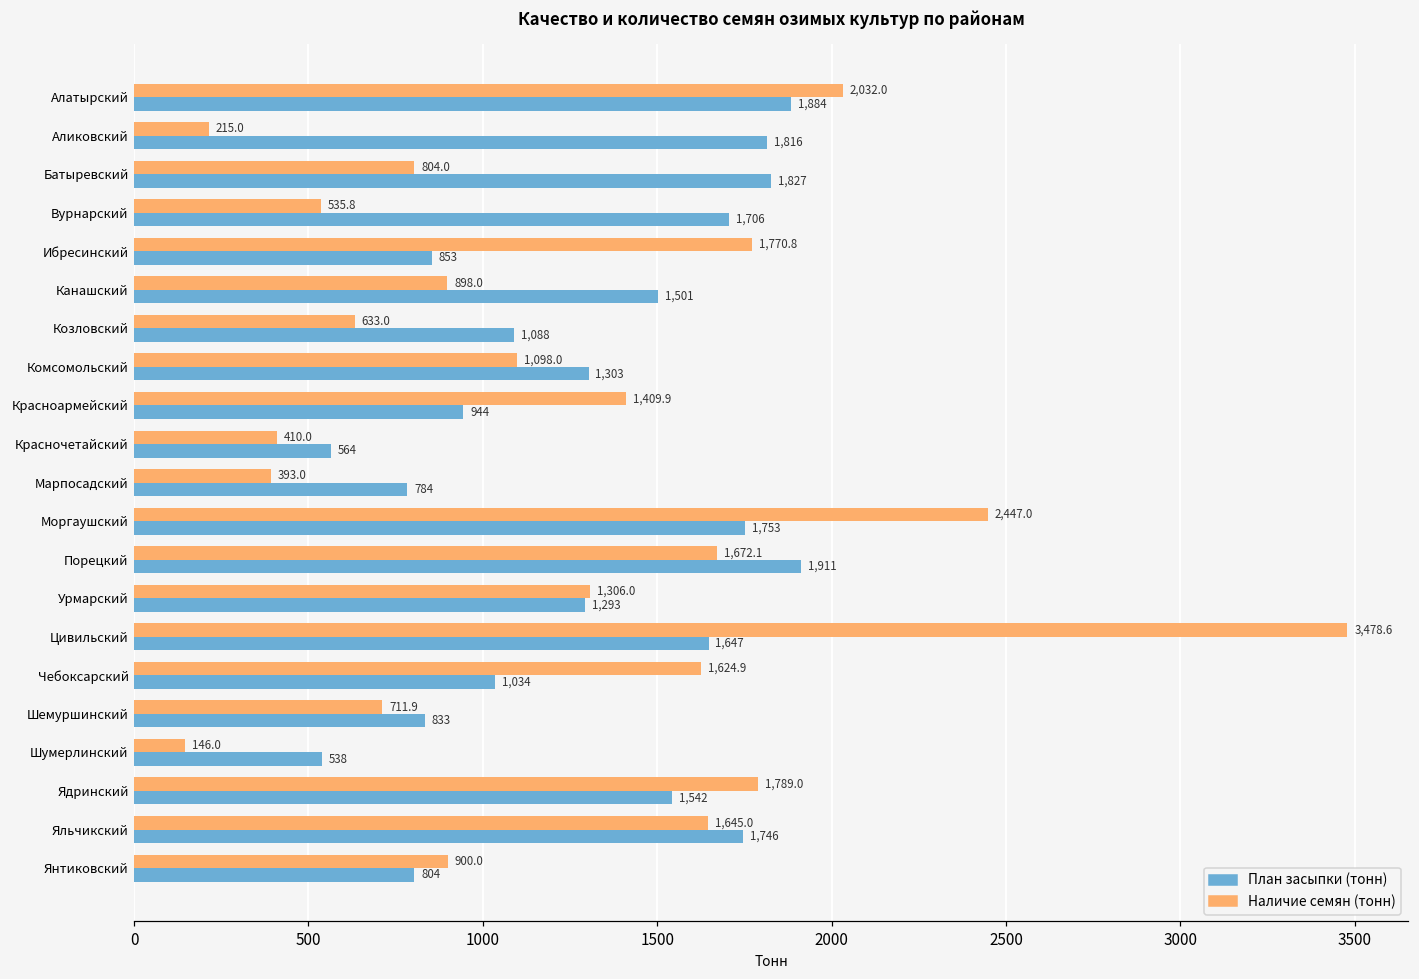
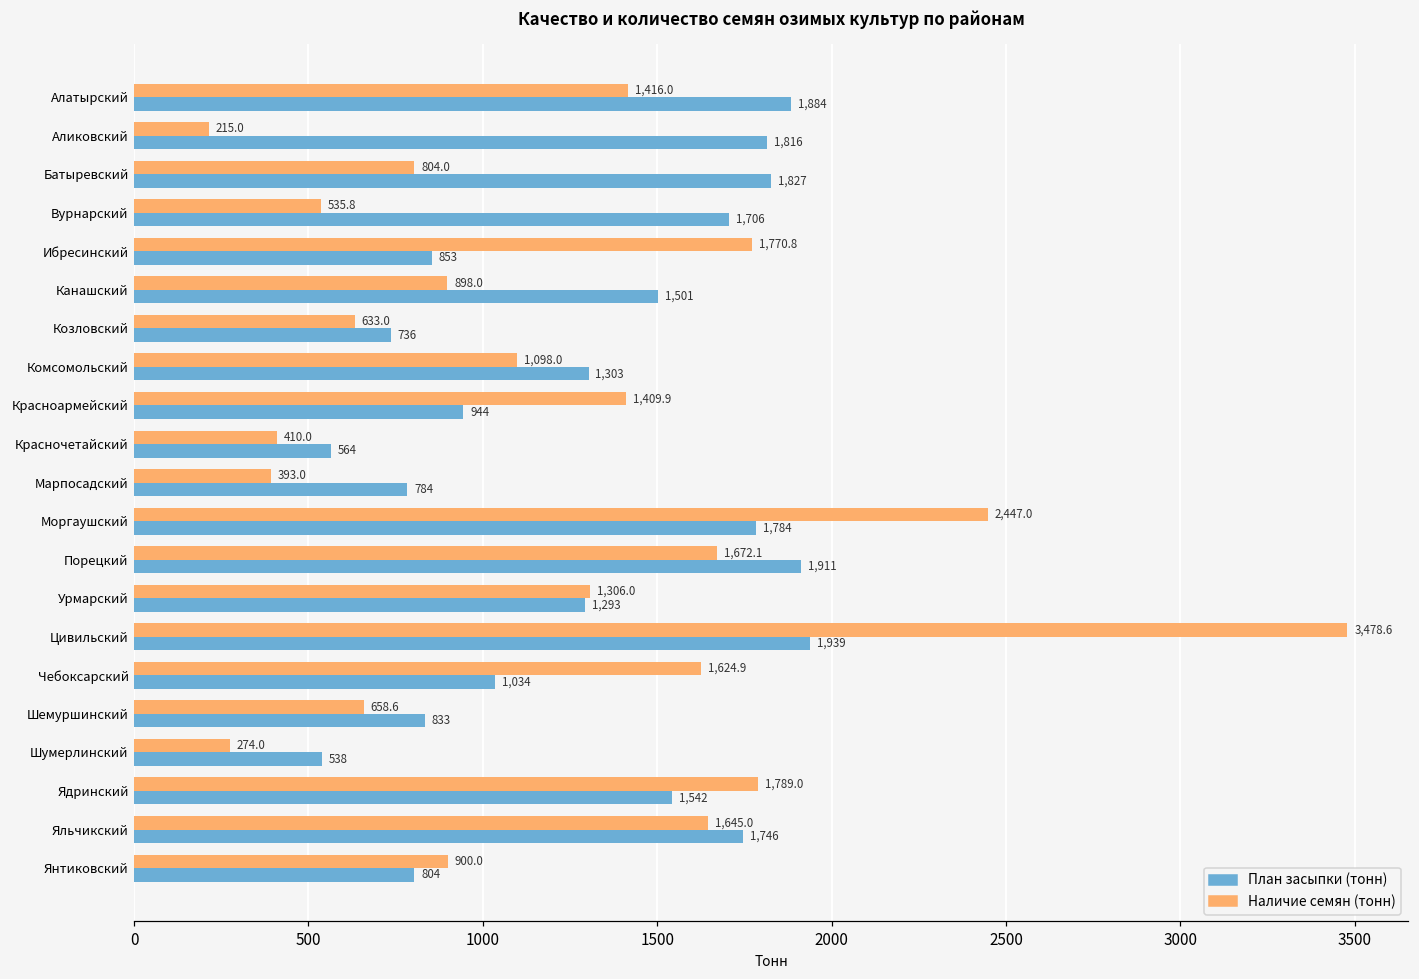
  {
    "План засыпки (тонн)": {
      "Алатырский": "1,884",
      "Аликовский": "1,816",
      "Батыревский": "1,827",
      "Вурнарский": "1,706",
      "Ибресинский": "853",
      "Канашский": "1,501",
-     "Козловский": "1,088",
+     "Козловский": "736",
      "Комсомольский": "1,303",
      "Красноармейский": "944",
      "Красночетайский": "564",
      "Марпосадский": "784",
-     "Моргаушский": "1,753",
+     "Моргаушский": "1,784",
      "Порецкий": "1,911",
      "Урмарский": "1,293",
-     "Цивильский": "1,647",
+     "Цивильский": "1,939",
      "Чебоксарский": "1,034",
      "Шемуршинский": "833",
      "Шумерлинский": "538",
      "Ядринский": "1,542",
      "Яльчикский": "1,746",
      "Янтиковский": "804"
    },
    "Наличие семян (тонн)": {
-     "Алатырский": "2,032.0",
+     "Алатырский": "1,416.0",
      "Аликовский": "215.0",
      "Батыревский": "804.0",
      "Вурнарский": "535.8",
      "Ибресинский": "1,770.8",
      "Канашский": "898.0",
      "Козловский": "633.0",
      "Комсомольский": "1,098.0",
      "Красноармейский": "1,409.9",
      "Красночетайский": "410.0",
      "Марпосадский": "393.0",
      "Моргаушский": "2,447.0",
      "Порецкий": "1,672.1",
      "Урмарский": "1,306.0",
      "Цивильский": "3,478.6",
      "Чебоксарский": "1,624.9",
-     "Шемуршинский": "711.9",
-     "Шумерлинский": "146.0",
+     "Шемуршинский": "658.6",
+     "Шумерлинский": "274.0",
      "Ядринский": "1,789.0",
      "Яльчикский": "1,645.0",
      "Янтиковский": "900.0"
    }
  }
